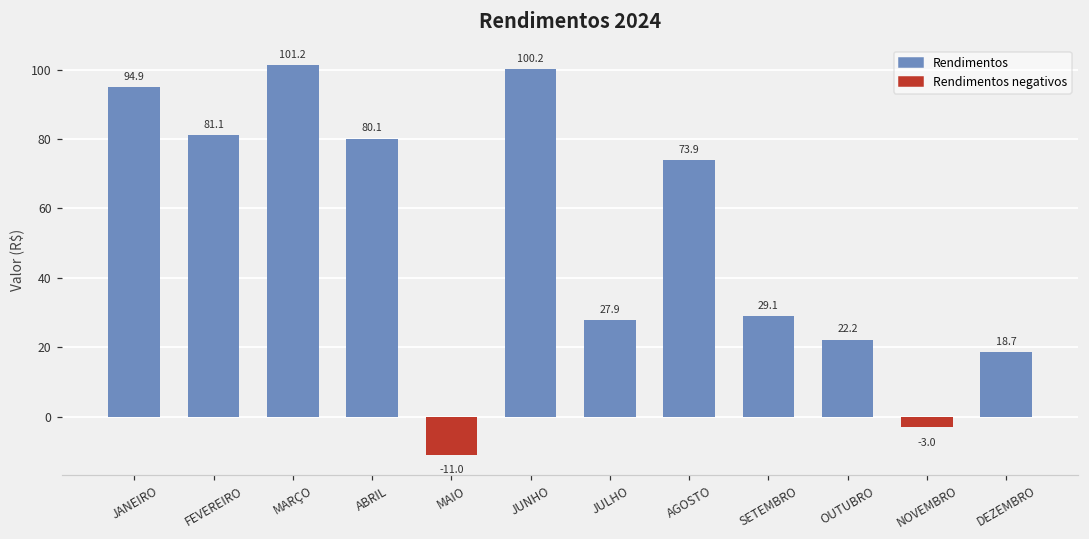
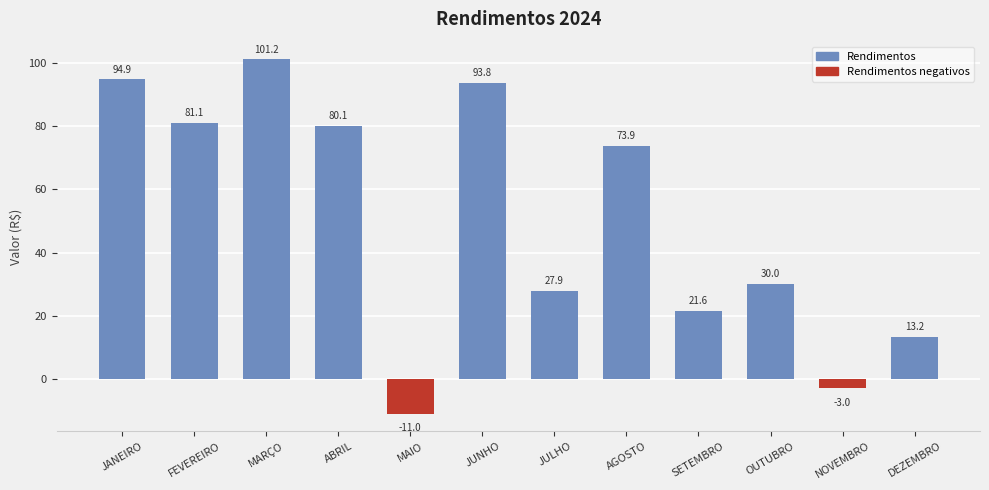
  {
    "JANEIRO": 94.9,
    "FEVEREIRO": 81.1,
    "MARÇO": 101.2,
    "ABRIL": 80.1,
    "MAIO": -11.0,
-   "JUNHO": 100.2,
+   "JUNHO": 93.8,
    "JULHO": 27.9,
    "AGOSTO": 73.9,
-   "SETEMBRO": 29.1,
-   "OUTUBRO": 22.2,
+   "SETEMBRO": 21.6,
+   "OUTUBRO": 30.0,
    "NOVEMBRO": -3.0,
-   "DEZEMBRO": 18.7
+   "DEZEMBRO": 13.2
  }
